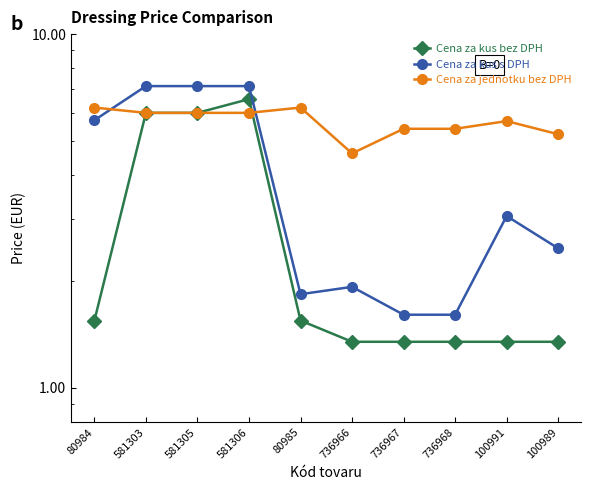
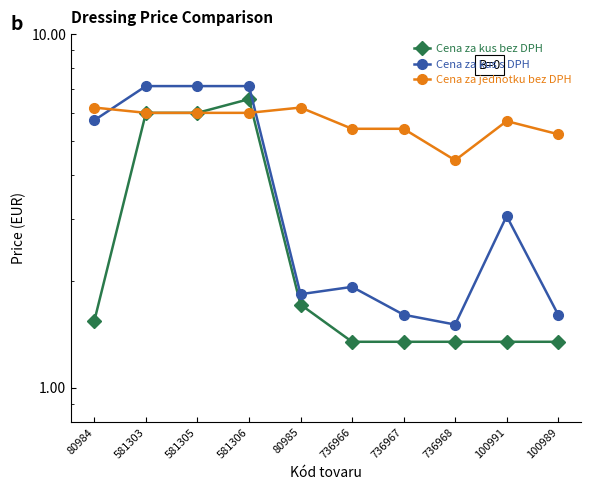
  {
    "Cena za kus bez DPH": {
      "80984": 1.6,
      "581306": 6.6,
-     "80985": 1.6,
+     "80985": 1.7,
      "736966": 1.35,
      "736967": 1.35,
      "736968": 1.35,
      "100991": 1.35,
      "100989": 1.35
    },
    "Cena za kus s DPH": {
      "80984": 5.7,
      "581303": 7.1,
      "581305": 7.1,
      "581306": 7.1,
      "80985": 1.8,
      "736966": 1.9,
      "736967": 1.6,
-     "736968": 1.6,
+     "736968": 1.51,
      "100991": 3.1,
-     "100989": 2.5
+     "100989": 1.6
    },
    "Cena za jednotku bez DPH": {
      "80984": 6.2,
      "581306": 6.0,
      "80985": 6.2,
-     "736966": 4.6,
+     "736966": 5.4,
      "736967": 5.4,
-     "736968": 5.4,
+     "736968": 4.4,
      "100991": 5.7,
      "100989": 5.2
    }
  }
